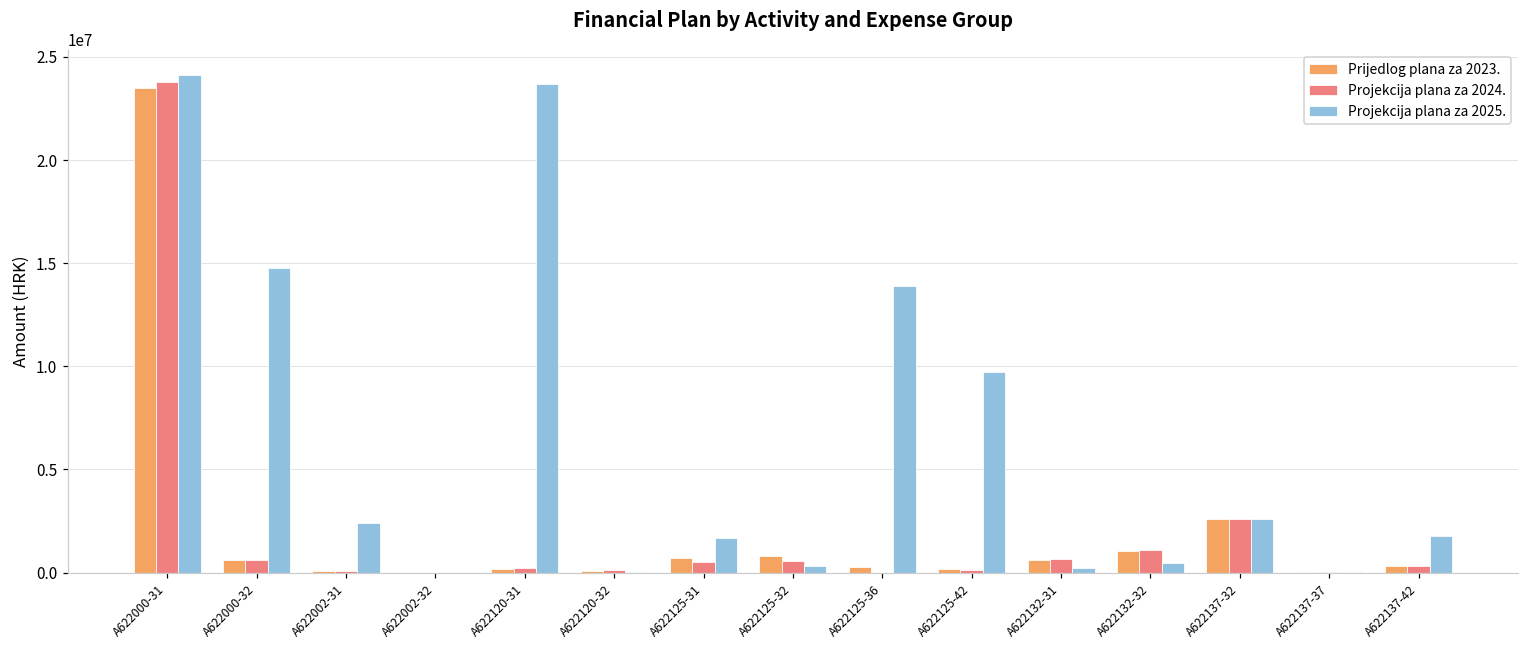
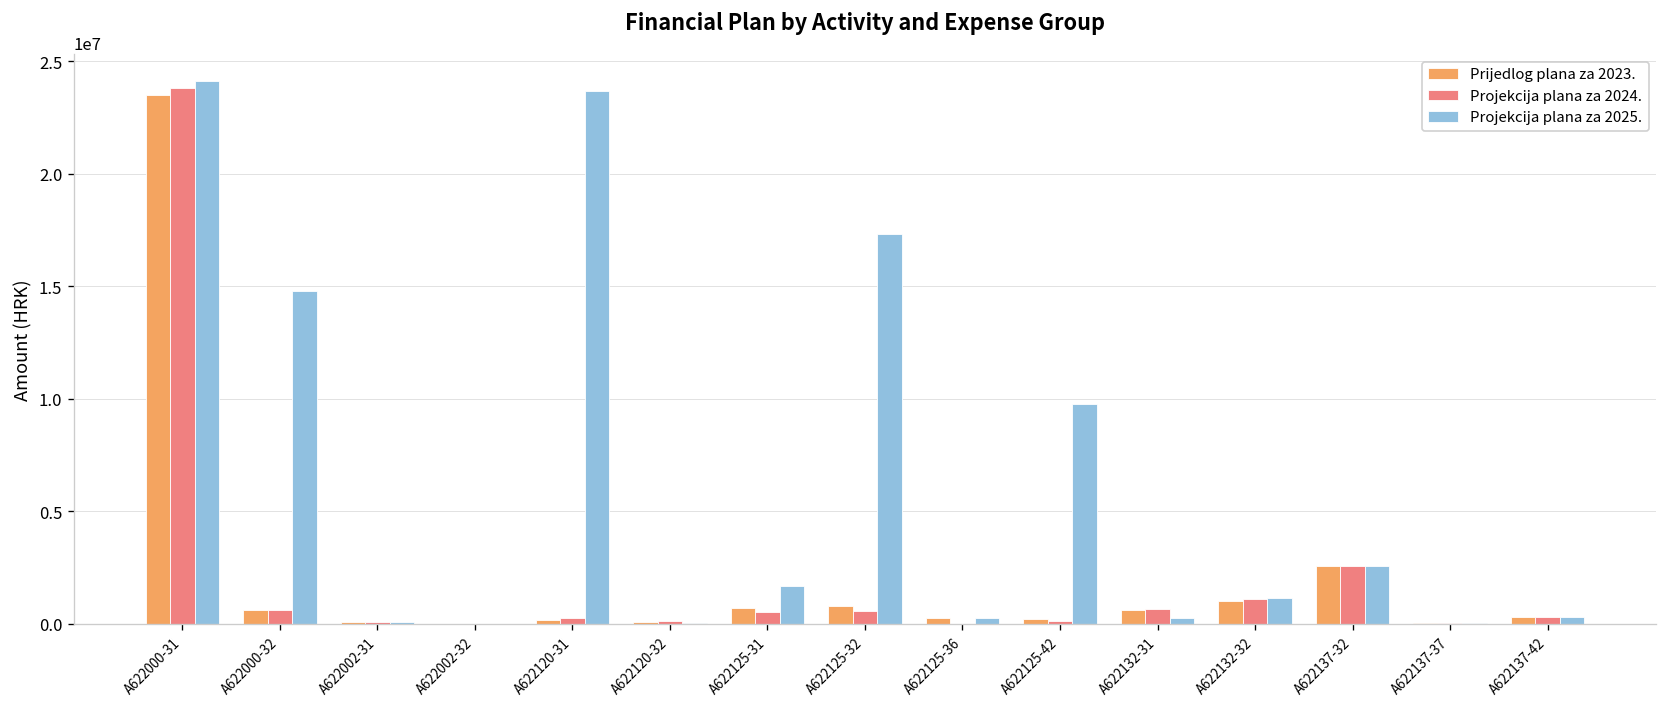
  {
    "Projekcija plana za 2025.": {
      "A622000-31": 24100000,
      "A622000-32": 14800000,
-     "A622002-31": 2400000,
+     "A622002-31": 100000,
      "A622120-31": 23700000,
      "A622125-31": 1700000,
-     "A622125-32": 300000,
-     "A622125-36": 13900000,
+     "A622125-32": 17300000,
+     "A622125-36": 300000,
      "A622125-42": 9700000,
      "A622132-31": 200000,
-     "A622132-32": 500000,
+     "A622132-32": 1100000,
      "A622137-32": 2600000,
-     "A622137-42": 1800000
+     "A622137-42": 300000
    }
  }
